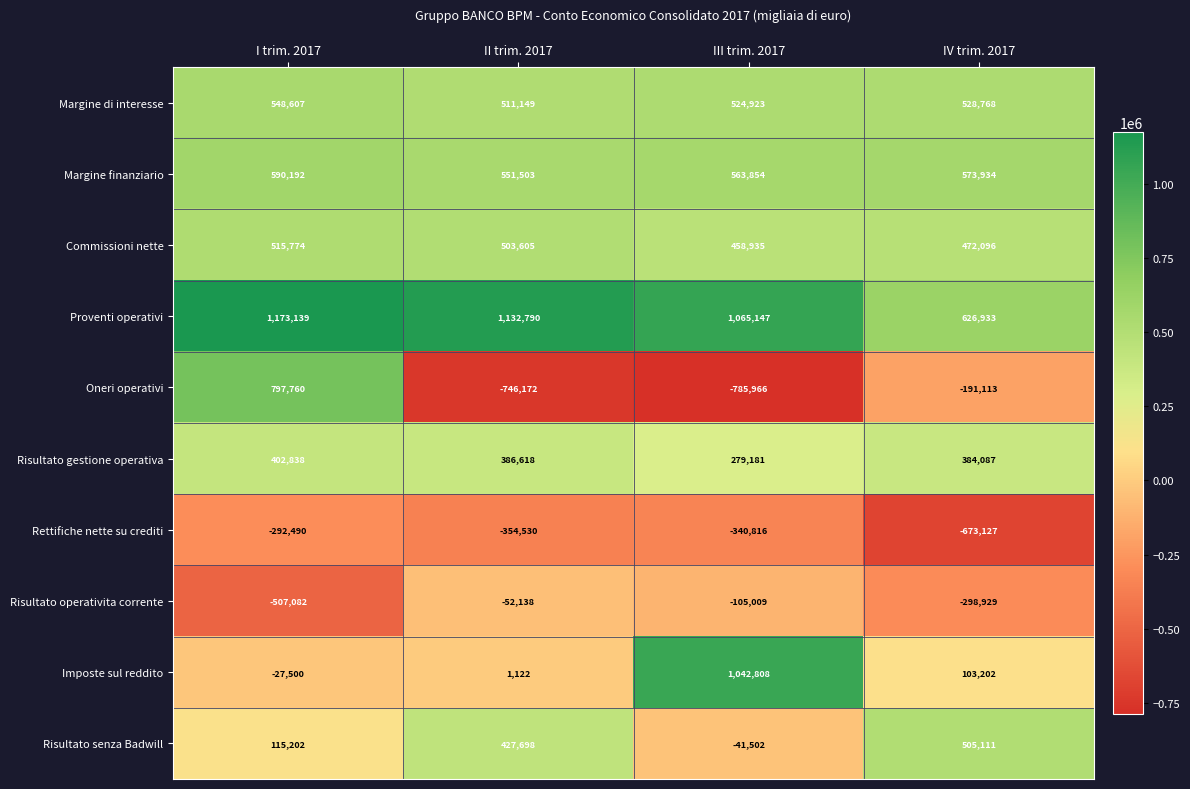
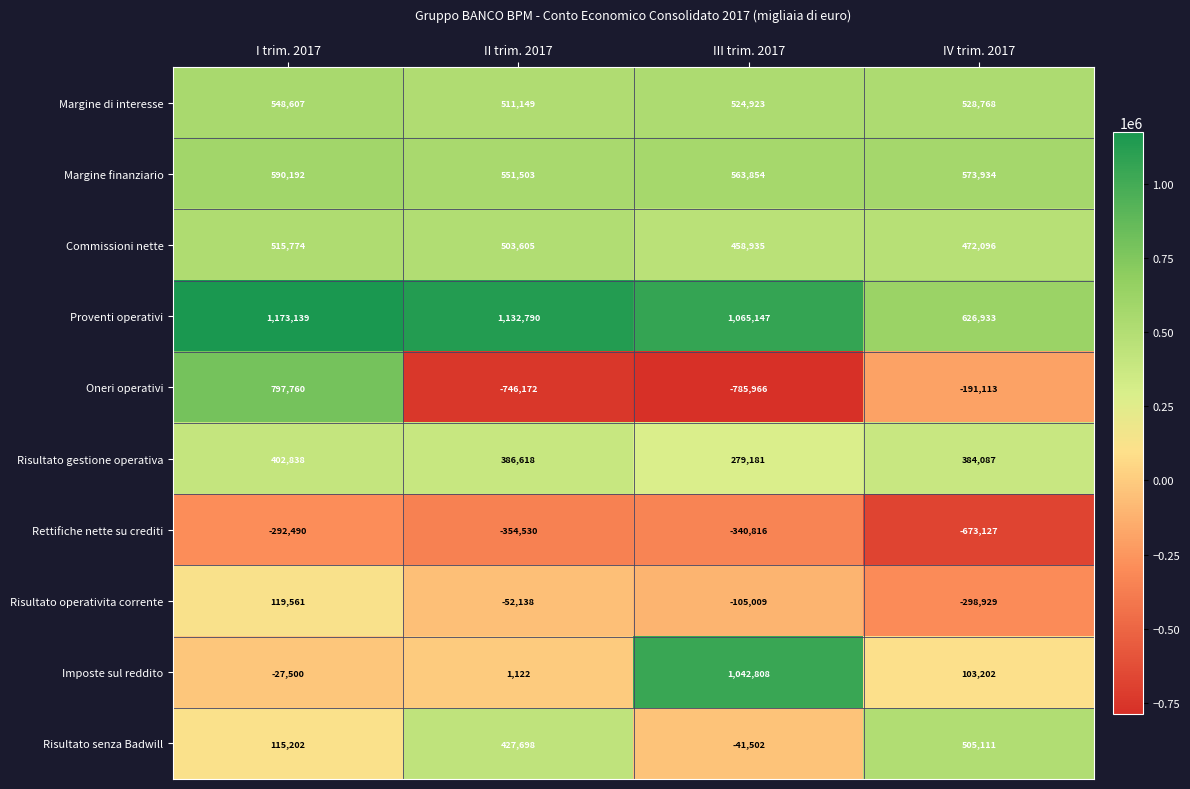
  {
    "Margine di interesse": {
      "I trim. 2017": "548,607",
      "II trim. 2017": "511,149",
      "III trim. 2017": "524,923",
      "IV trim. 2017": "528,768"
    },
    "Margine finanziario": {
      "I trim. 2017": "590,192",
      "II trim. 2017": "551,503",
      "III trim. 2017": "563,854",
      "IV trim. 2017": "573,934"
    },
    "Commissioni nette": {
      "I trim. 2017": "515,774",
      "II trim. 2017": "503,605",
      "III trim. 2017": "458,935",
      "IV trim. 2017": "472,096"
    },
    "Proventi operativi": {
      "I trim. 2017": "1,173,139",
      "II trim. 2017": "1,132,790",
      "III trim. 2017": "1,065,147",
      "IV trim. 2017": "626,933"
    },
    "Oneri operativi": {
      "I trim. 2017": "797,760",
      "II trim. 2017": "-746,172",
      "III trim. 2017": "-785,966",
      "IV trim. 2017": "-191,113"
    },
    "Risultato gestione operativa": {
      "I trim. 2017": "402,838",
      "II trim. 2017": "386,618",
      "III trim. 2017": "279,181",
      "IV trim. 2017": "384,087"
    },
    "Rettifiche nette su crediti": {
      "I trim. 2017": "-292,490",
      "II trim. 2017": "-354,530",
      "III trim. 2017": "-340,816",
      "IV trim. 2017": "-673,127"
    },
    "Risultato operativita corrente": {
-     "I trim. 2017": "-507,082",
+     "I trim. 2017": "119,561",
      "II trim. 2017": "-52,138",
      "III trim. 2017": "-105,009",
      "IV trim. 2017": "-298,929"
    },
    "Imposte sul reddito": {
      "I trim. 2017": "-27,500",
      "II trim. 2017": "1,122",
      "III trim. 2017": "1,042,808",
      "IV trim. 2017": "103,202"
    },
    "Risultato senza Badwill": {
      "I trim. 2017": "115,202",
      "II trim. 2017": "427,698",
      "III trim. 2017": "-41,502",
      "IV trim. 2017": "505,111"
    }
  }
